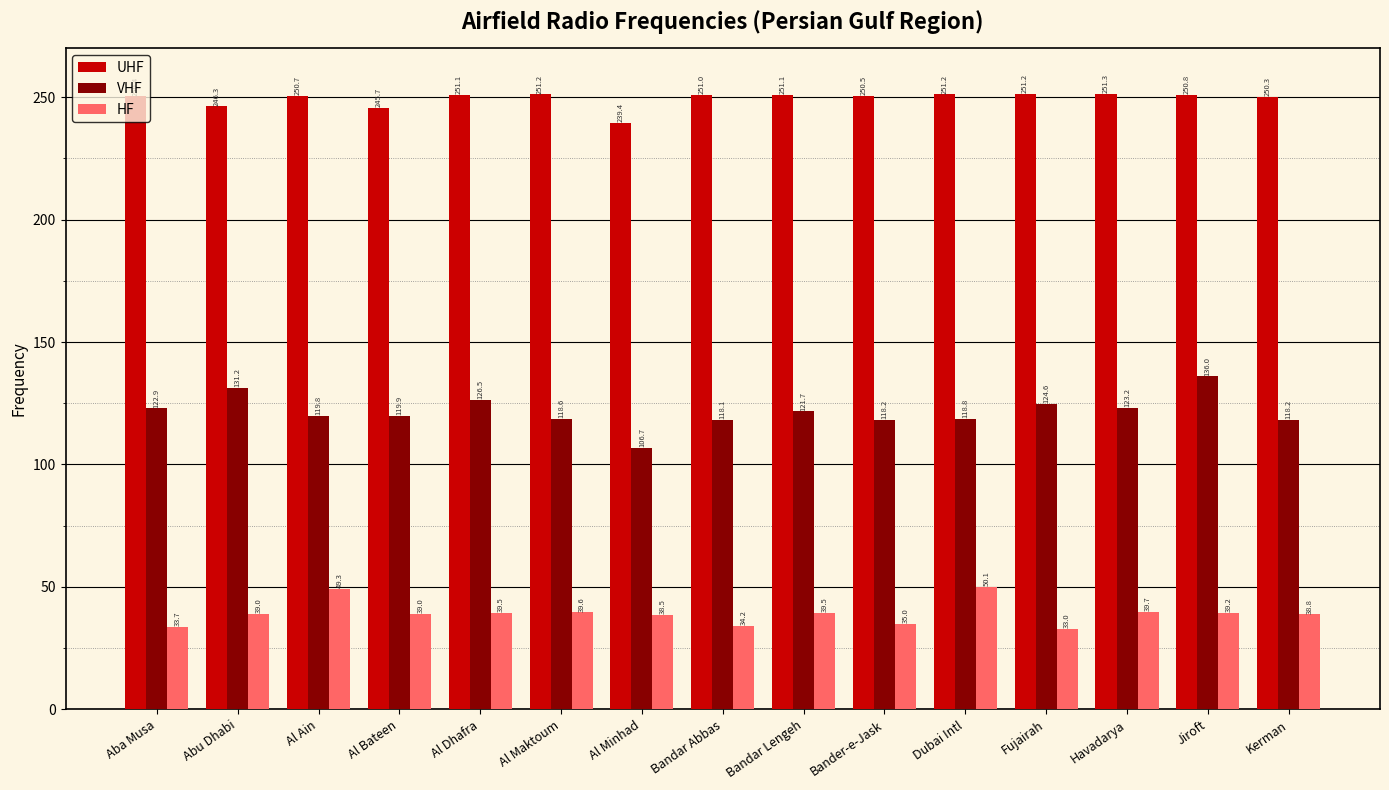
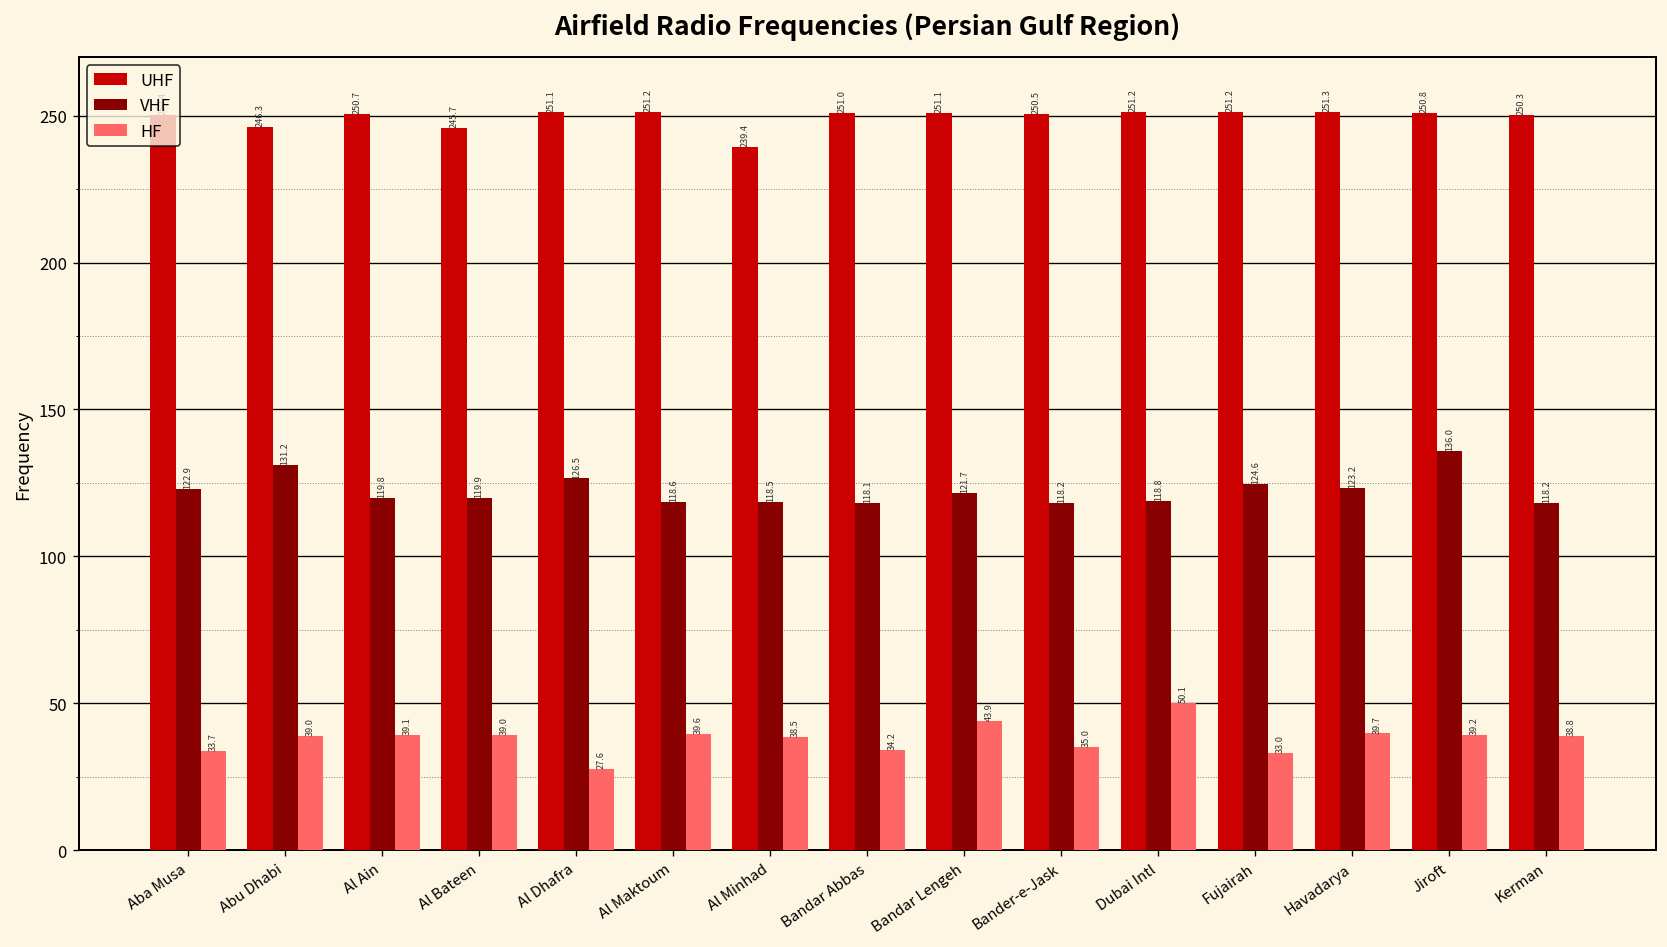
  {
    "UHF": {
      "Abu Dhabi": 246.3,
      "Al Ain": 250.7,
      "Al Bateen": 245.7,
      "Al Dhafra": 251.1,
      "Al Maktoum": 251.2,
      "Al Minhad": 239.4,
      "Bandar Abbas": 251.0,
      "Bandar Lengeh": 251.1,
      "Bander-e-Jask": 250.5,
      "Dubai Intl": 251.2,
      "Fujairah": 251.2,
      "Havadarya": 251.3,
      "Jiroft": 250.8,
      "Kerman": 250.3
    },
    "VHF": {
      "Aba Musa": 122.9,
      "Abu Dhabi": 131.2,
      "Al Ain": 119.8,
      "Al Bateen": 119.9,
      "Al Dhafra": 126.5,
      "Al Maktoum": 118.6,
-     "Al Minhad": 106.7,
+     "Al Minhad": 118.5,
      "Bandar Abbas": 118.1,
      "Bandar Lengeh": 121.7,
      "Bander-e-Jask": 118.2,
      "Dubai Intl": 118.8,
      "Fujairah": 124.6,
      "Havadarya": 123.2,
      "Jiroft": 136.0,
      "Kerman": 118.2
    },
    "HF": {
      "Aba Musa": 33.7,
      "Abu Dhabi": 39.0,
-     "Al Ain": 49.3,
+     "Al Ain": 39.1,
      "Al Bateen": 39.0,
-     "Al Dhafra": 39.5,
+     "Al Dhafra": 27.6,
      "Al Maktoum": 39.6,
      "Al Minhad": 38.5,
      "Bandar Abbas": 34.2,
-     "Bandar Lengeh": 39.5,
+     "Bandar Lengeh": 43.9,
      "Bander-e-Jask": 35.0,
      "Dubai Intl": 50.1,
      "Fujairah": 33.0,
      "Havadarya": 39.7,
      "Jiroft": 39.2,
      "Kerman": 38.8
    }
  }
